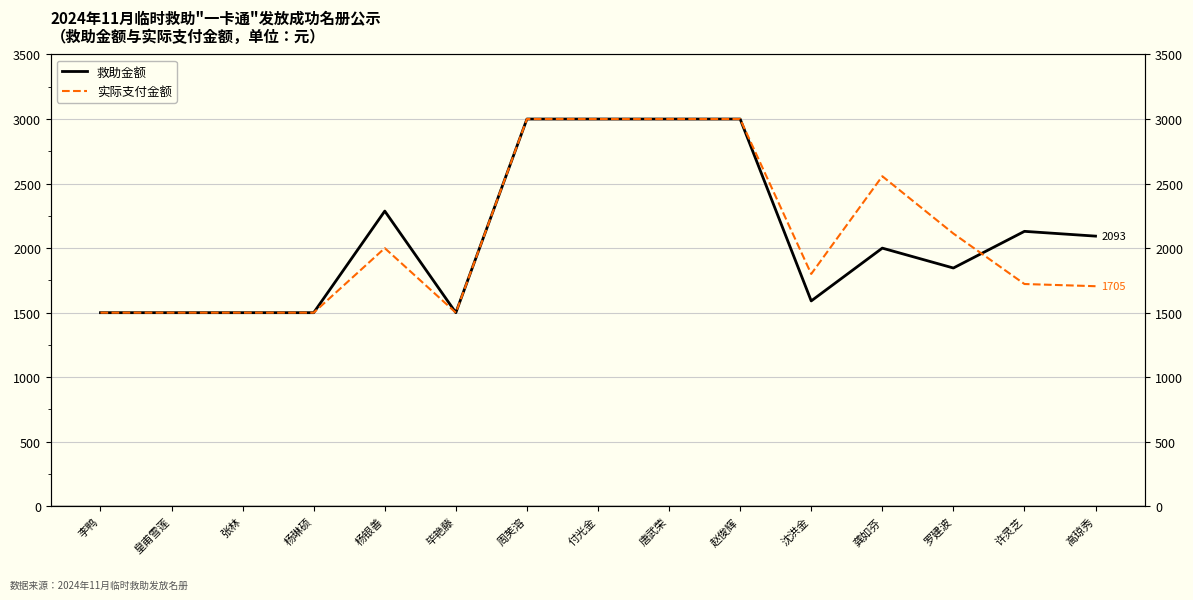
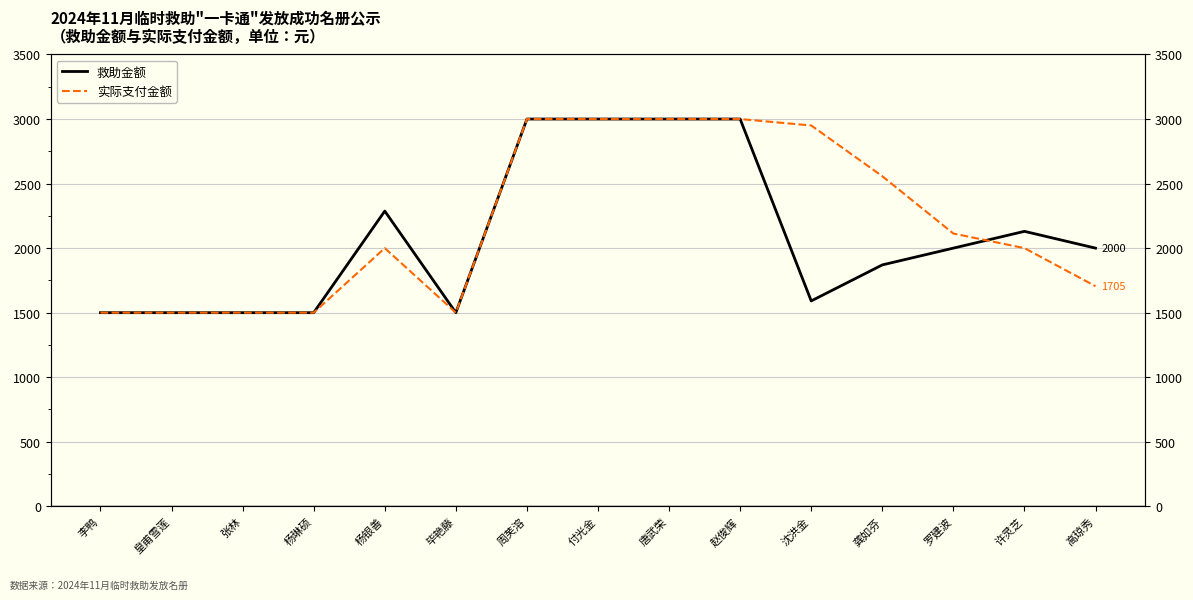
  {
    "救助金额": {
-     "龚如芬": 2000,
-     "罗建波": 1850,
-     "高琼秀": 2093
+     "龚如芬": 1870,
+     "罗建波": 2000,
+     "高琼秀": 2000
    },
    "实际支付金额": {
      "杨银善": 2000,
-     "沈洪金": 1800,
+     "沈洪金": 2950,
      "龚如芬": 2560,
      "罗建波": 2110,
-     "许灵芝": 1720
+     "许灵芝": 2000
    }
  }
